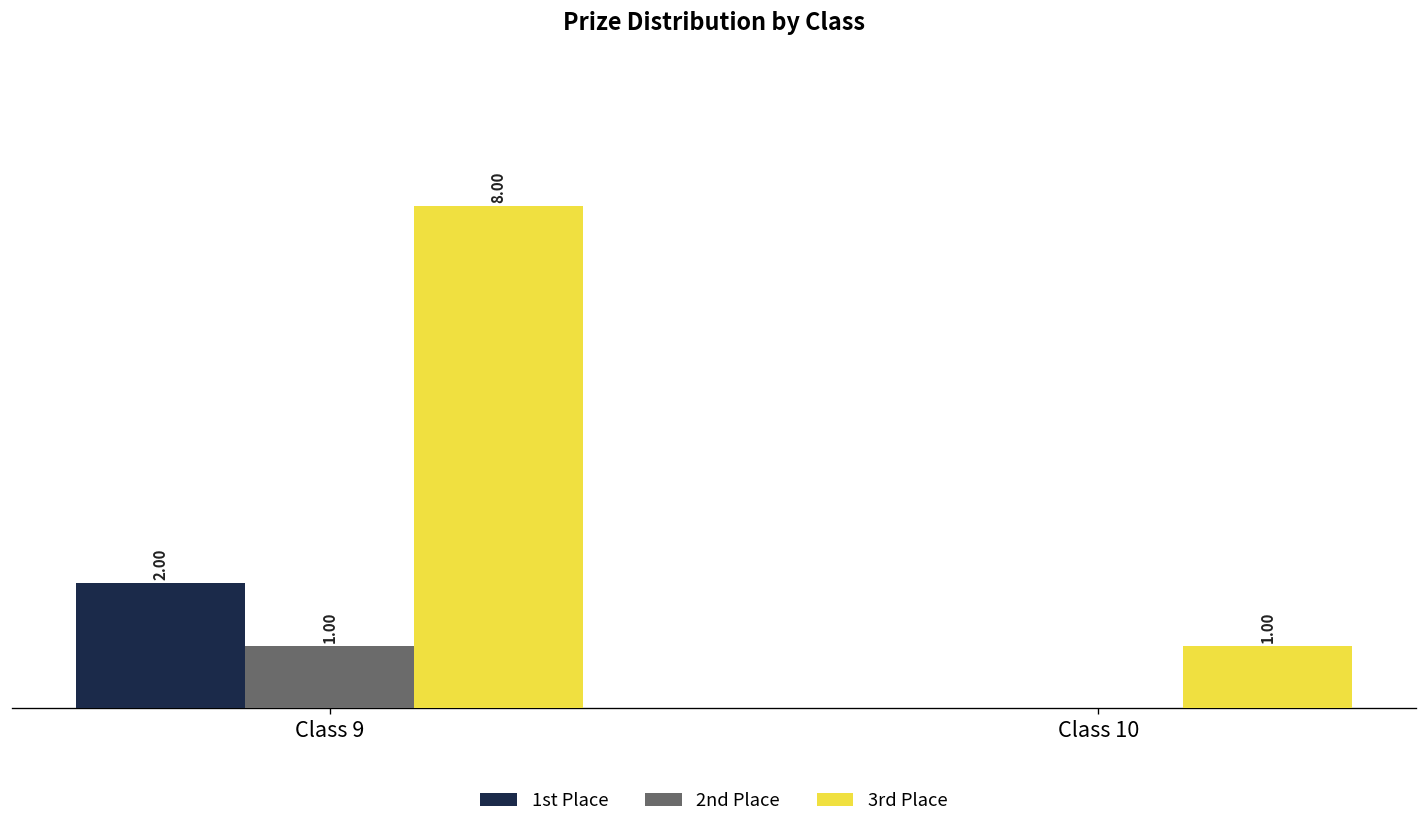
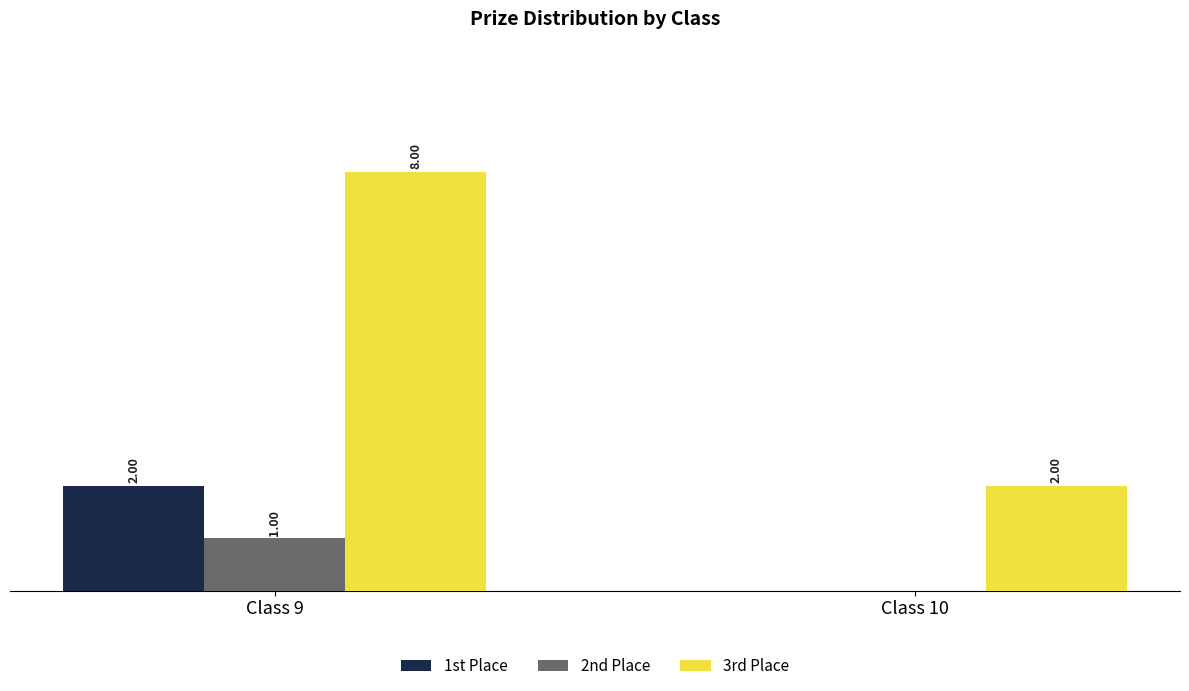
  {
    "1st Place": {
      "Class 9": 2.00
    },
    "2nd Place": {
      "Class 9": 1.00
    },
    "3rd Place": {
      "Class 9": 8.00,
-     "Class 10": 1.00
+     "Class 10": 2.00
    }
  }
